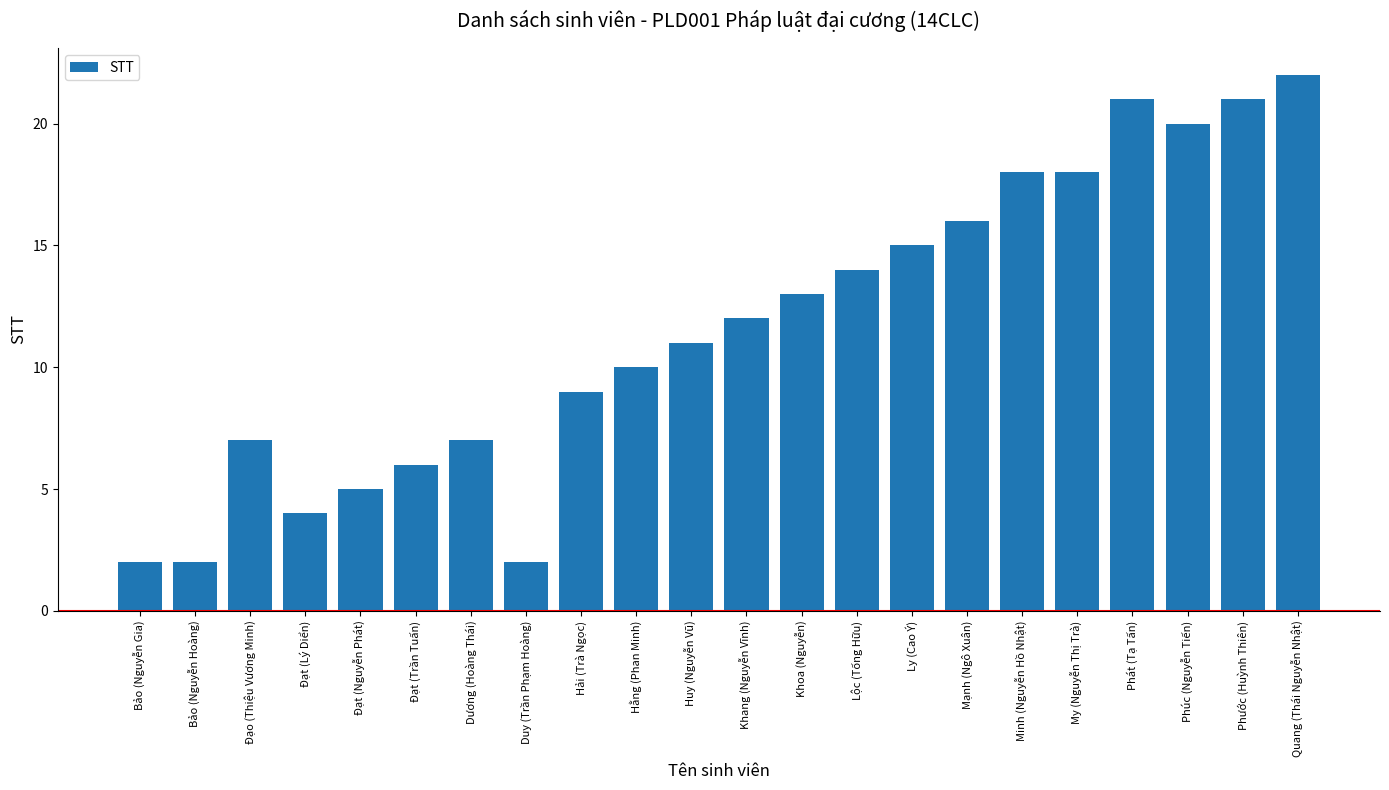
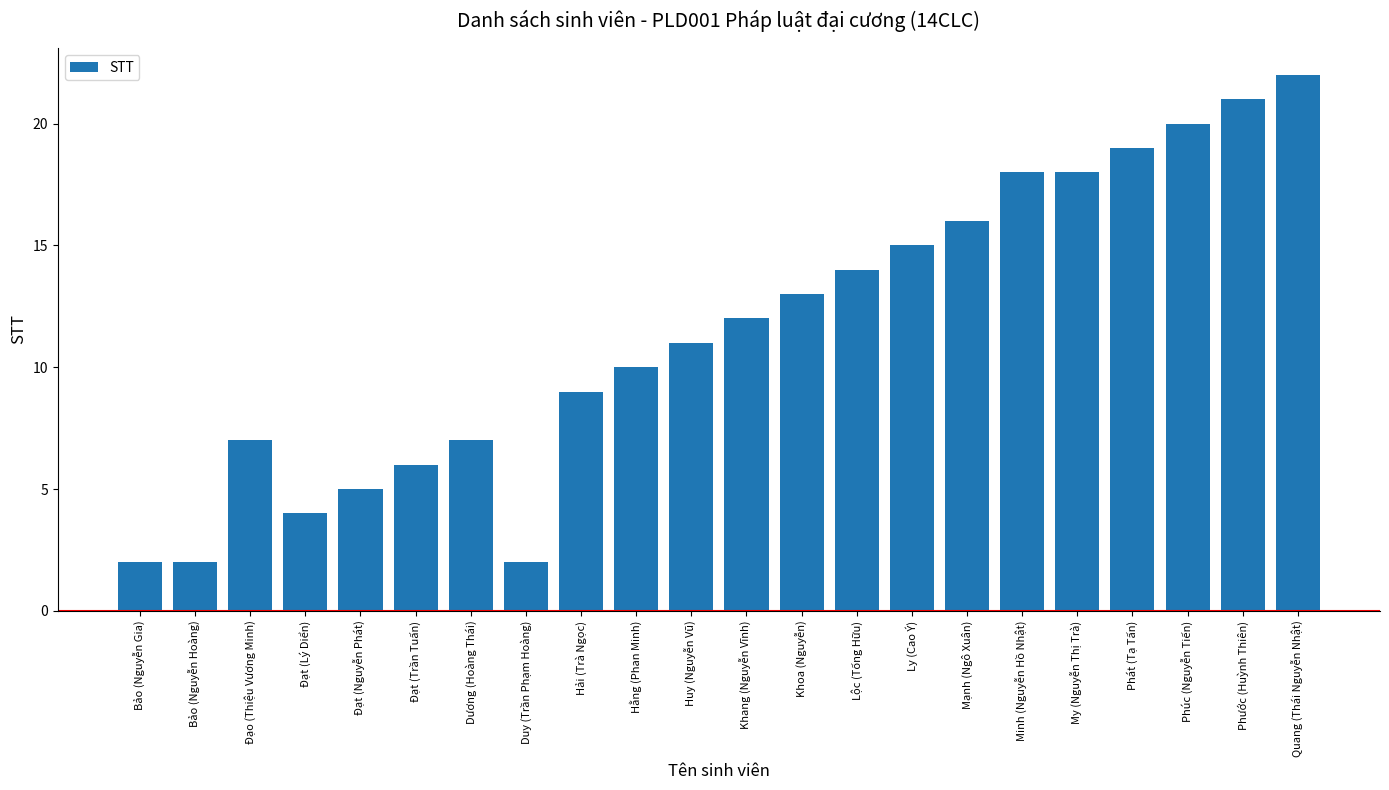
  {
    "Bảo (Nguyễn Gia)": 2,
    "Bảo (Nguyễn Hoàng)": 2,
    "Đạo (Thiệu Vương Minh)": 7,
    "Đạt (Lý Diển)": 4,
    "Đạt (Nguyễn Phát)": 5,
    "Đạt (Trần Tuấn)": 6,
    "Dương (Hoàng Thái)": 7,
    "Duy (Trần Phạm Hoàng)": 2,
    "Hải (Trà Ngọc)": 9,
    "Hằng (Phan Minh)": 10,
    "Huy (Nguyễn Vũ)": 11,
    "Khang (Nguyễn Vĩnh)": 12,
    "Khoa (Nguyễn)": 13,
    "Lộc (Tống Hữu)": 14,
    "Ly (Cao Ý)": 15,
    "Mạnh (Ngô Xuân)": 16,
    "Minh (Nguyễn Hồ Nhật)": 18,
    "My (Nguyễn Thị Trà)": 18,
-   "Phát (Tạ Tấn)": 21,
+   "Phát (Tạ Tấn)": 19,
    "Phúc (Nguyễn Tiến)": 20,
    "Phước (Huỳnh Thiên)": 21,
    "Quang (Thái Nguyễn Nhật)": 22
  }
